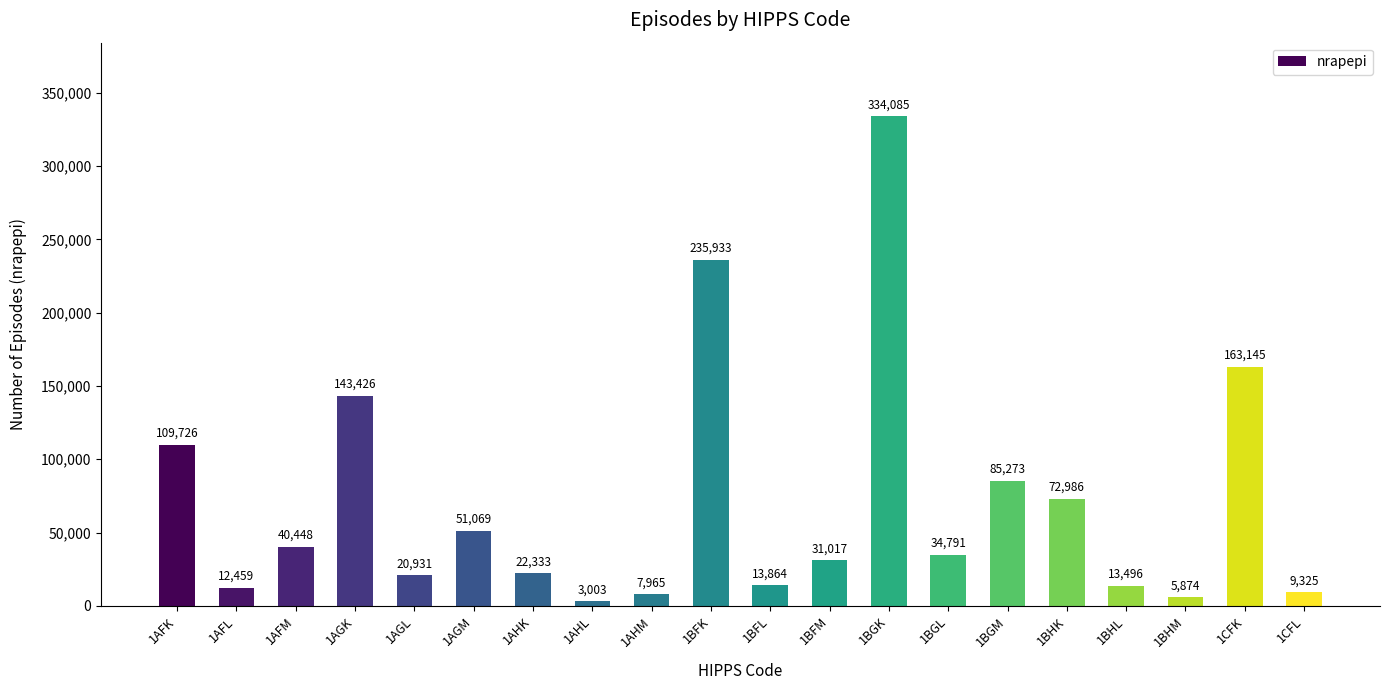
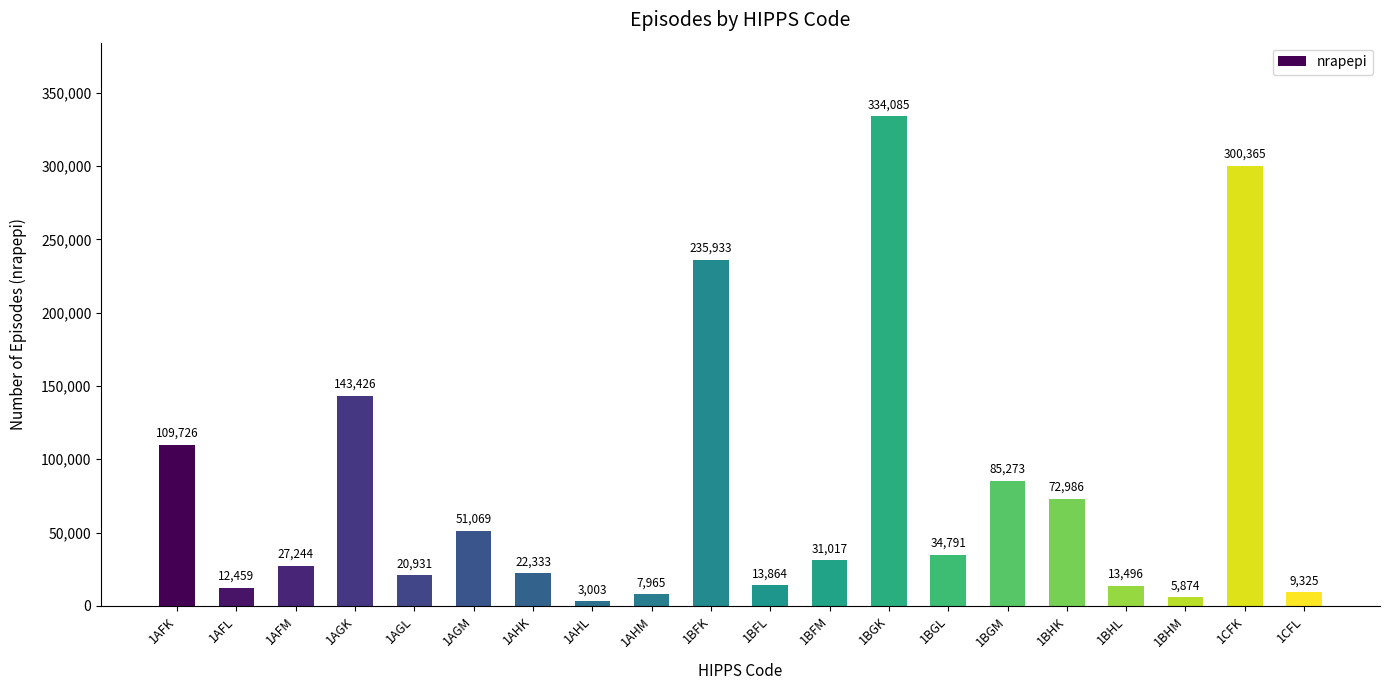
  {
    "1AFK": "109,726",
    "1AFL": "12,459",
-   "1AFM": "40,448",
+   "1AFM": "27,244",
    "1AGK": "143,426",
    "1AGL": "20,931",
    "1AGM": "51,069",
    "1AHK": "22,333",
    "1AHL": "3,003",
    "1AHM": "7,965",
    "1BFK": "235,933",
    "1BFL": "13,864",
    "1BFM": "31,017",
    "1BGK": "334,085",
    "1BGL": "34,791",
    "1BGM": "85,273",
    "1BHK": "72,986",
    "1BHL": "13,496",
    "1BHM": "5,874",
-   "1CFK": "163,145",
+   "1CFK": "300,365",
    "1CFL": "9,325"
  }
